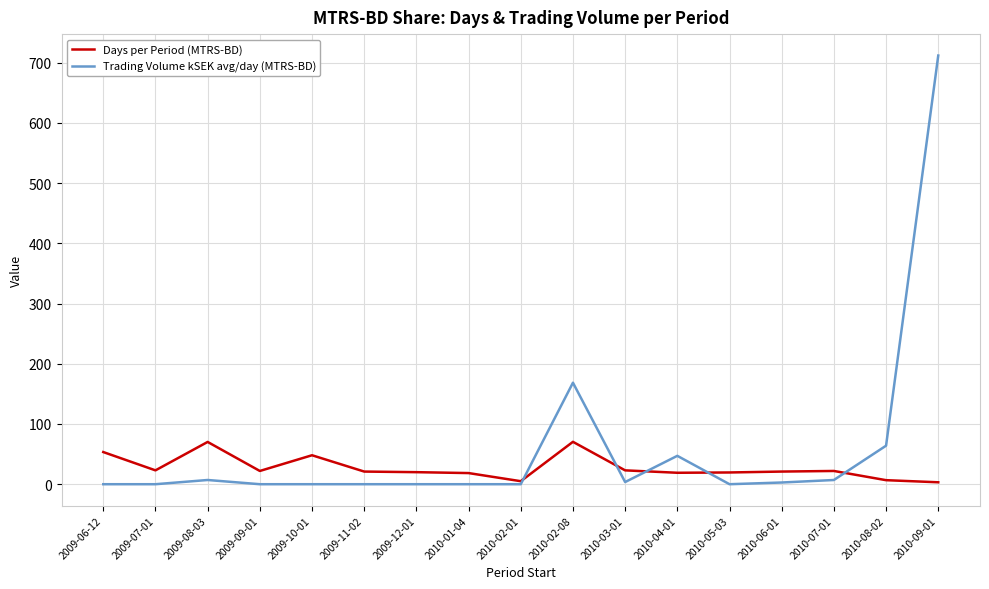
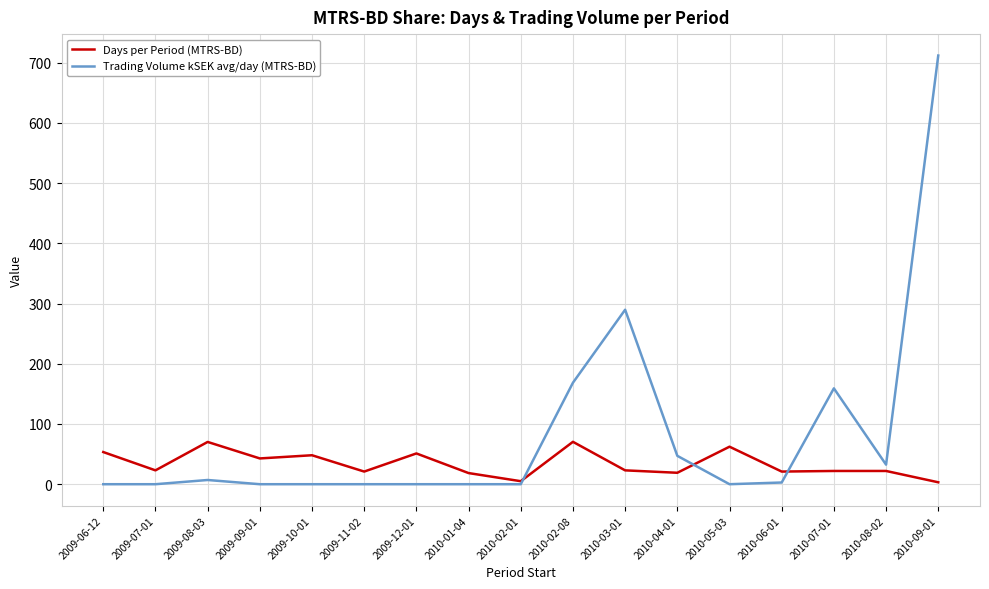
  {
    "Days per Period (MTRS-BD)": {
      "2009-06-12": 50,
      "2009-07-01": 20,
      "2009-08-03": 70,
-     "2009-09-01": 20,
+     "2009-09-01": 40,
      "2009-10-01": 50,
      "2009-11-02": 20,
-     "2009-12-01": 20,
+     "2009-12-01": 50,
      "2010-01-04": 20,
      "2010-02-01": 10,
      "2010-02-08": 70,
      "2010-03-01": 20,
      "2010-04-01": 20,
-     "2010-05-03": 20,
+     "2010-05-03": 60,
      "2010-06-01": 20,
      "2010-07-01": 20,
-     "2010-08-02": 10,
+     "2010-08-02": 20,
      "2010-09-01": 0
    },
    "Trading Volume kSEK avg/day (MTRS-BD)": {
      "2009-06-12": 0,
      "2009-07-01": 0,
      "2009-08-03": 10,
      "2009-09-01": 0,
      "2009-10-01": 0,
      "2009-11-02": 0,
      "2009-12-01": 0,
      "2010-01-04": 0,
      "2010-02-01": 0,
      "2010-02-08": 170,
-     "2010-03-01": 0,
+     "2010-03-01": 290,
      "2010-04-01": 50,
      "2010-05-03": 0,
      "2010-06-01": 0,
-     "2010-07-01": 10,
-     "2010-08-02": 60,
+     "2010-07-01": 160,
+     "2010-08-02": 30,
      "2010-09-01": 710
    }
  }
